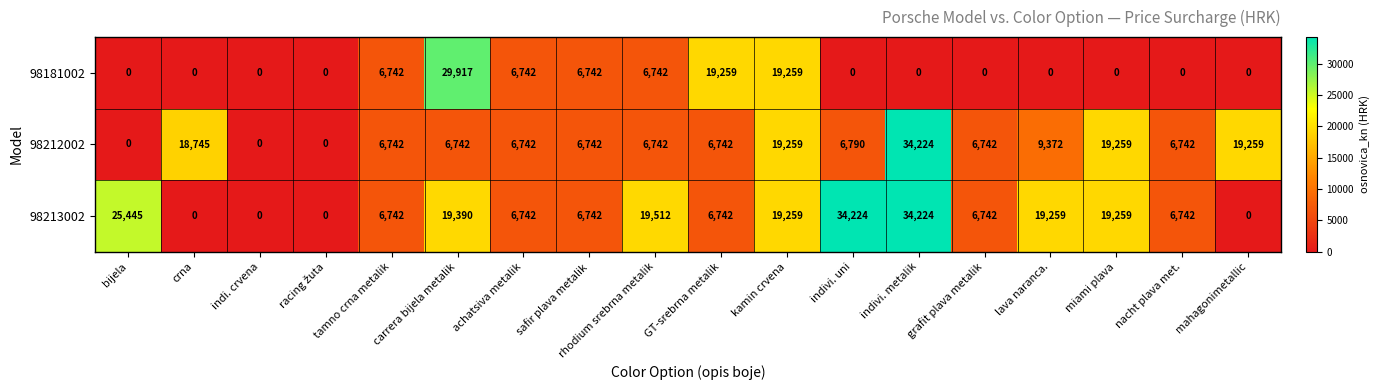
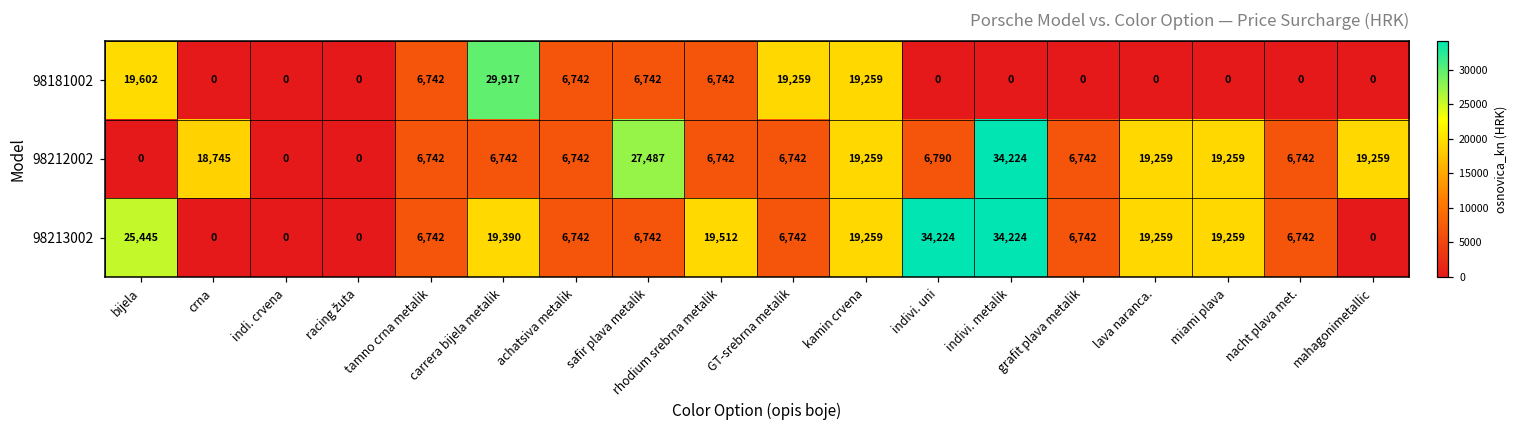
  {
    "98181002": {
-     "bijela": "0",
+     "bijela": "19,602",
      "crna": "0",
      "indi. crvena": "0",
      "racing žuta": "0",
      "tamno crna metalik": "6,742",
      "carrera bijela metalik": "29,917",
      "achatsiva metalik": "6,742",
      "safir plava metalik": "6,742",
      "rhodium srebrna metalik": "6,742",
      "GT-srebrna metalik": "19,259",
      "kamin crvena": "19,259",
      "indivi. uni": "0",
      "indivi. metalik": "0",
      "grafit plava metalik": "0",
      "lava naranca.": "0",
      "miami plava": "0",
      "nacht plava met.": "0",
      "mahagonimetallic": "0"
    },
    "98212002": {
      "bijela": "0",
      "crna": "18,745",
      "indi. crvena": "0",
      "racing žuta": "0",
      "tamno crna metalik": "6,742",
      "carrera bijela metalik": "6,742",
      "achatsiva metalik": "6,742",
-     "safir plava metalik": "6,742",
+     "safir plava metalik": "27,487",
      "rhodium srebrna metalik": "6,742",
      "GT-srebrna metalik": "6,742",
      "kamin crvena": "19,259",
      "indivi. uni": "6,790",
      "indivi. metalik": "34,224",
      "grafit plava metalik": "6,742",
-     "lava naranca.": "9,372",
+     "lava naranca.": "19,259",
      "miami plava": "19,259",
      "nacht plava met.": "6,742",
      "mahagonimetallic": "19,259"
    },
    "98213002": {
      "bijela": "25,445",
      "crna": "0",
      "indi. crvena": "0",
      "racing žuta": "0",
      "tamno crna metalik": "6,742",
      "carrera bijela metalik": "19,390",
      "achatsiva metalik": "6,742",
      "safir plava metalik": "6,742",
      "rhodium srebrna metalik": "19,512",
      "GT-srebrna metalik": "6,742",
      "kamin crvena": "19,259",
      "indivi. uni": "34,224",
      "indivi. metalik": "34,224",
      "grafit plava metalik": "6,742",
      "lava naranca.": "19,259",
      "miami plava": "19,259",
      "nacht plava met.": "6,742",
      "mahagonimetallic": "0"
    }
  }
